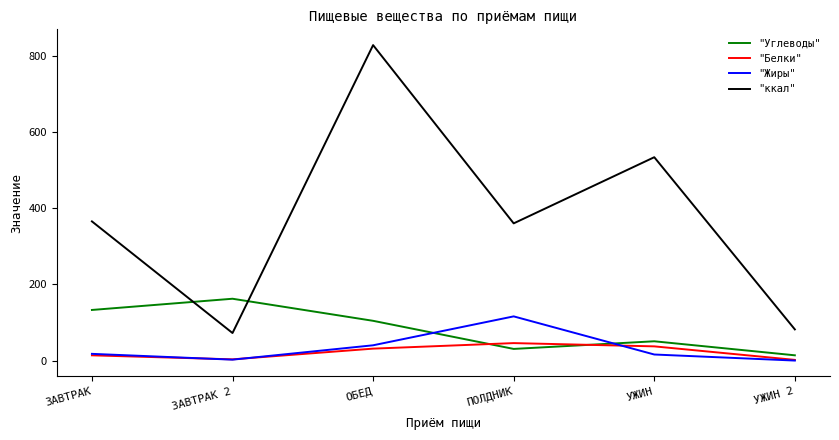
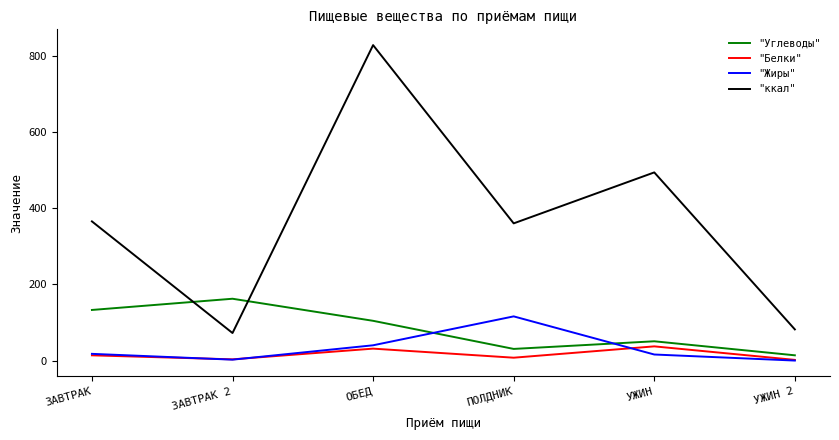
  {
    "\"Углеводы\"": {
      "ЗАВТРАК": 130,
      "ЗАВТРАК 2": 160,
      "ОБЕД": 100,
      "ПОЛДНИК": 30,
      "УЖИН": 50,
      "УЖИН 2": 10
    },
    "\"Белки\"": {
      "ОБЕД": 30,
-     "ПОЛДНИК": 50,
+     "ПОЛДНИК": 10,
      "УЖИН": 40
    },
    "\"Жиры\"": {
      "ОБЕД": 40,
      "ПОЛДНИК": 120,
      "УЖИН": 20
    },
    "\"ккал\"": {
      "ЗАВТРАК": 370,
      "ЗАВТРАК 2": 70,
      "ОБЕД": 830,
      "ПОЛДНИК": 360,
-     "УЖИН": 530,
+     "УЖИН": 490,
      "УЖИН 2": 80
    }
  }
